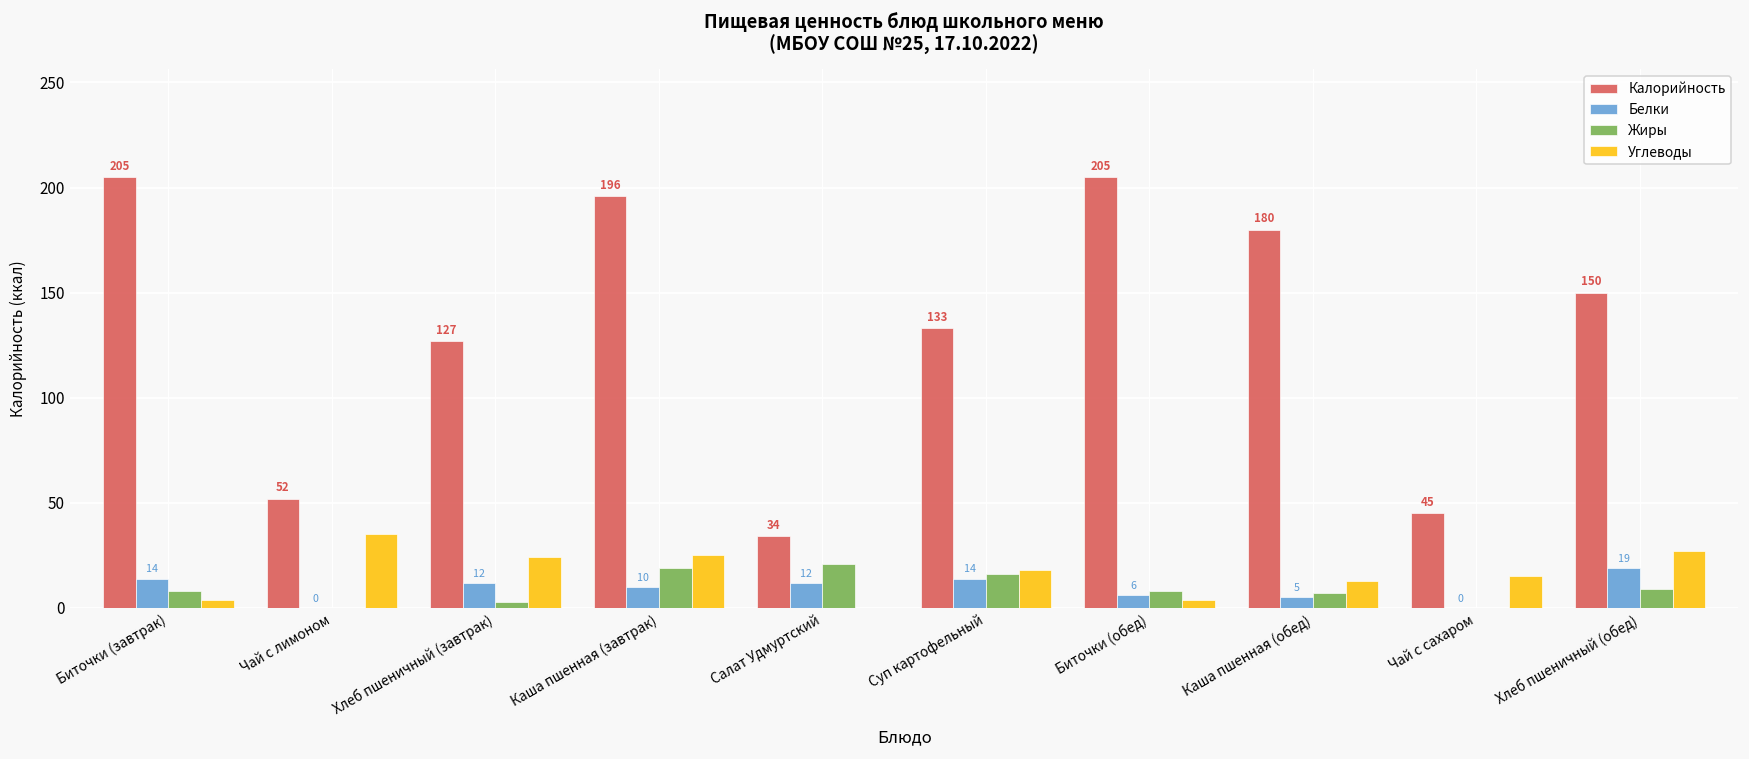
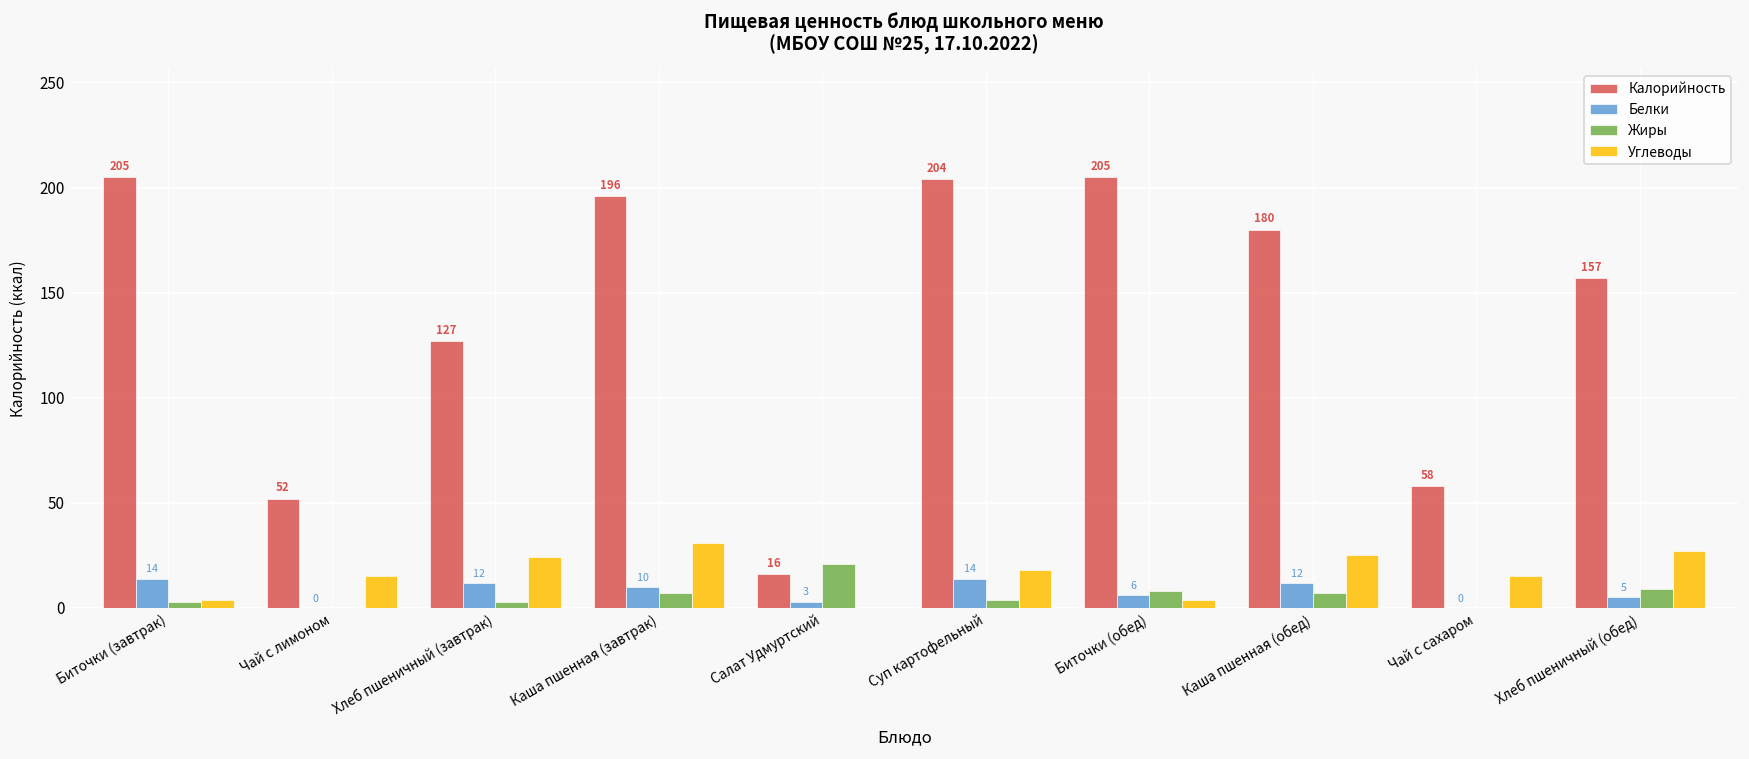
  {
    "Калорийность": {
      "Биточки (завтрак)": 205,
      "Чай с лимоном": 52,
      "Хлеб пшеничный (завтрак)": 127,
      "Каша пшенная (завтрак)": 196,
-     "Салат Удмуртский": 34,
-     "Суп картофельный": 133,
+     "Салат Удмуртский": 16,
+     "Суп картофельный": 204,
      "Биточки (обед)": 205,
      "Каша пшенная (обед)": 180,
-     "Чай с сахаром": 45,
-     "Хлеб пшеничный (обед)": 150
+     "Чай с сахаром": 58,
+     "Хлеб пшеничный (обед)": 157
    },
    "Белки": {
      "Биточки (завтрак)": 14,
      "Чай с лимоном": 0,
      "Хлеб пшеничный (завтрак)": 12,
      "Каша пшенная (завтрак)": 10,
-     "Салат Удмуртский": 12,
+     "Салат Удмуртский": 3,
      "Суп картофельный": 14,
      "Биточки (обед)": 6,
-     "Каша пшенная (обед)": 5,
+     "Каша пшенная (обед)": 12,
      "Чай с сахаром": 0,
-     "Хлеб пшеничный (обед)": 19
+     "Хлеб пшеничный (обед)": 5
    },
    "Жиры": {
-     "Биточки (завтрак)": 8,
+     "Биточки (завтрак)": 3,
      "Хлеб пшеничный (завтрак)": 3,
-     "Каша пшенная (завтрак)": 19,
+     "Каша пшенная (завтрак)": 7,
      "Салат Удмуртский": 21,
-     "Суп картофельный": 16,
+     "Суп картофельный": 4,
      "Биточки (обед)": 8,
      "Каша пшенная (обед)": 7,
      "Хлеб пшеничный (обед)": 9
    },
    "Углеводы": {
      "Биточки (завтрак)": 4,
-     "Чай с лимоном": 35,
+     "Чай с лимоном": 15,
      "Хлеб пшеничный (завтрак)": 24,
-     "Каша пшенная (завтрак)": 25,
+     "Каша пшенная (завтрак)": 31,
      "Салат Удмуртский": 0,
      "Суп картофельный": 18,
      "Биточки (обед)": 4,
-     "Каша пшенная (обед)": 13,
+     "Каша пшенная (обед)": 25,
      "Чай с сахаром": 15,
      "Хлеб пшеничный (обед)": 27
    }
  }
